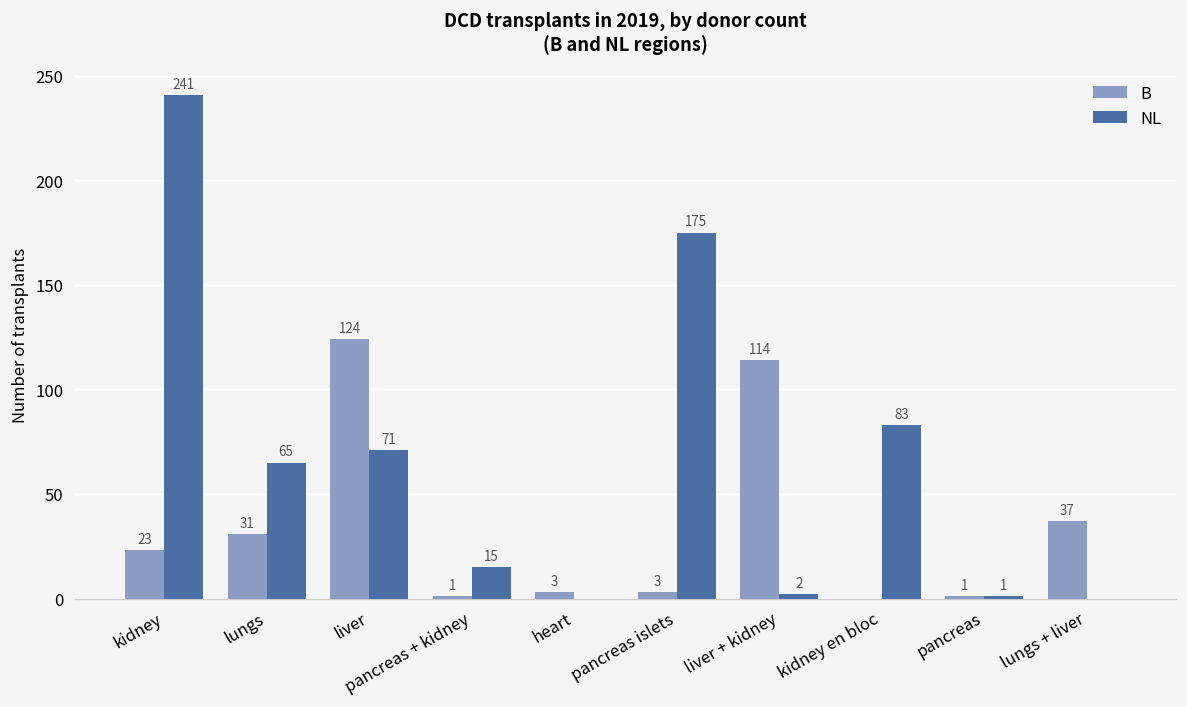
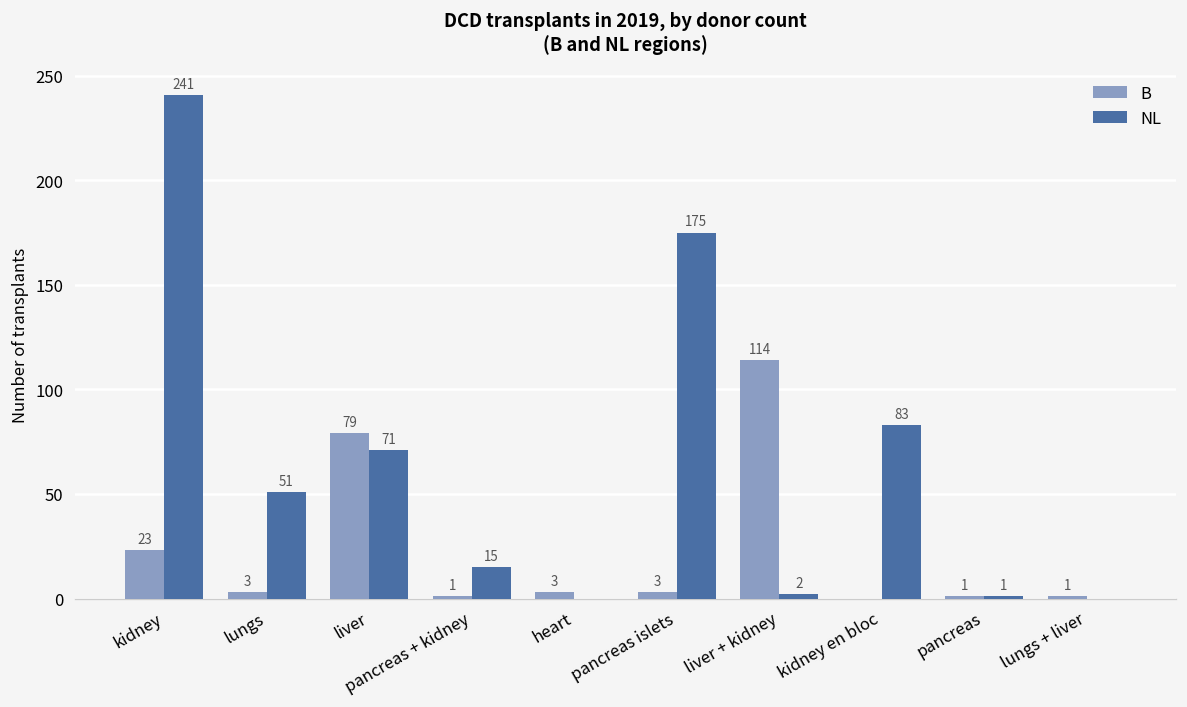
  {
    "B": {
      "kidney": 23,
-     "lungs": 31,
-     "liver": 124,
+     "lungs": 3,
+     "liver": 79,
      "pancreas + kidney": 1,
      "heart": 3,
      "pancreas islets": 3,
      "liver + kidney": 114,
      "pancreas": 1,
-     "lungs + liver": 37
+     "lungs + liver": 1
    },
    "NL": {
      "kidney": 241,
-     "lungs": 65,
+     "lungs": 51,
      "liver": 71,
      "pancreas + kidney": 15,
      "pancreas islets": 175,
      "liver + kidney": 2,
      "kidney en bloc": 83,
      "pancreas": 1
    }
  }
